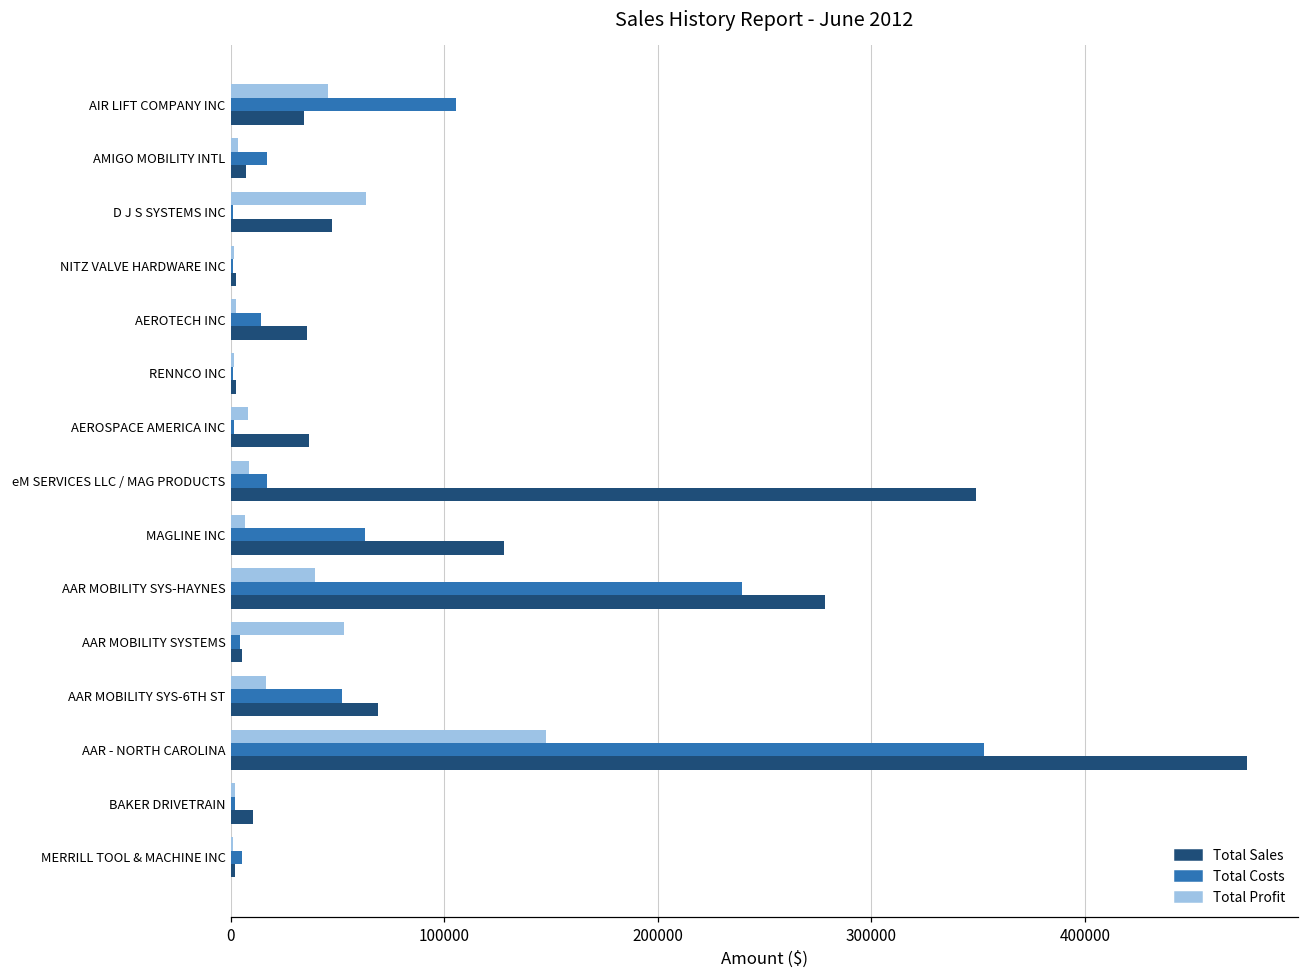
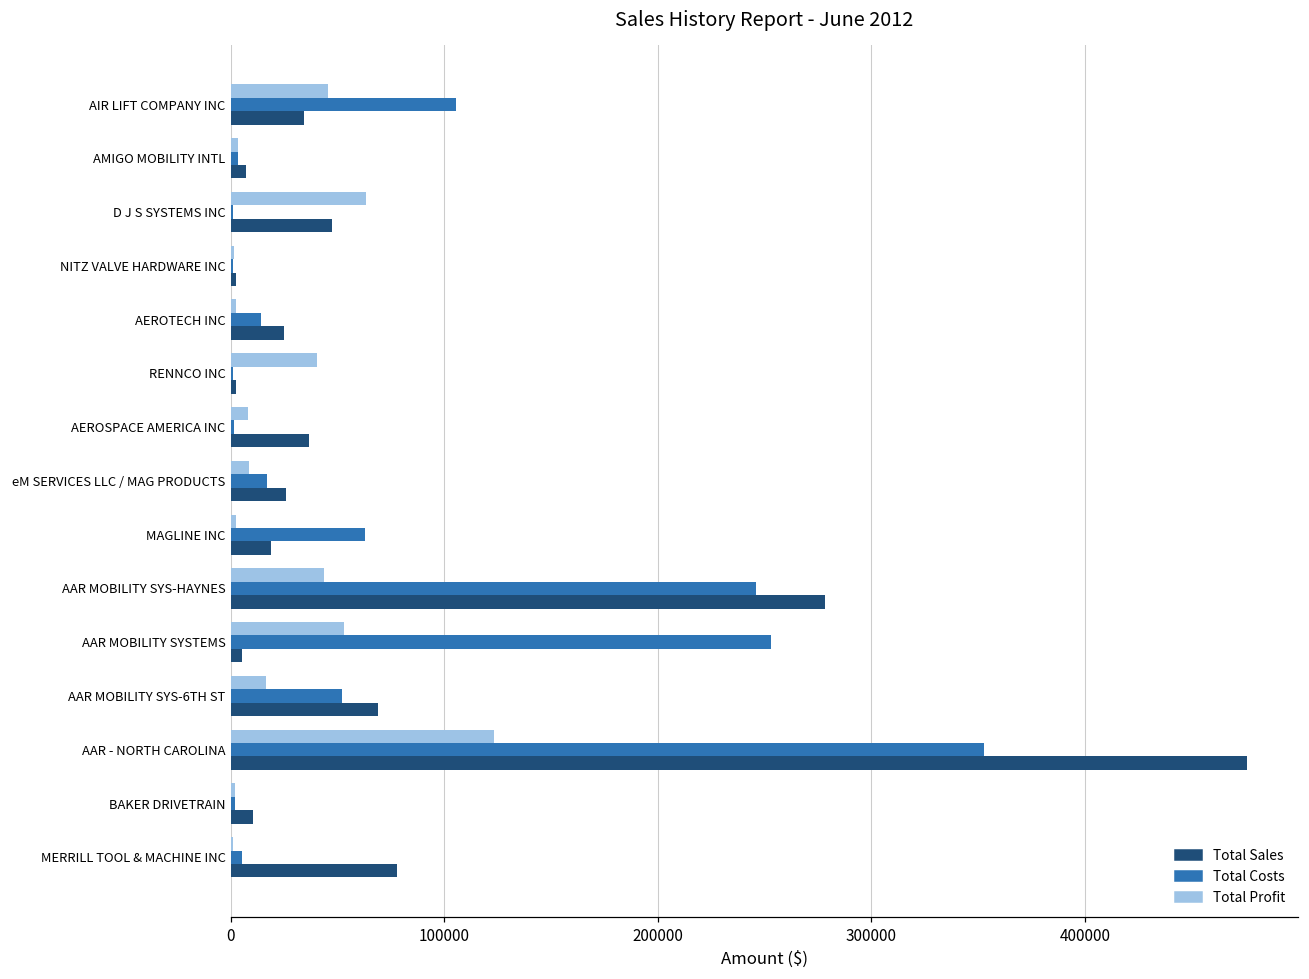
  {
    "Total Sales": {
      "AIR LIFT COMPANY INC": 34000,
      "AMIGO MOBILITY INTL": 7000,
      "D J S SYSTEMS INC": 47000,
      "NITZ VALVE HARDWARE INC": 2000,
-     "AEROTECH INC": 35000,
+     "AEROTECH INC": 25000,
      "RENNCO INC": 2000,
      "AEROSPACE AMERICA INC": 37000,
-     "eM SERVICES LLC / MAG PRODUCTS": 349000,
-     "MAGLINE INC": 128000,
+     "eM SERVICES LLC / MAG PRODUCTS": 26000,
+     "MAGLINE INC": 19000,
      "AAR MOBILITY SYS-HAYNES": 279000,
      "AAR MOBILITY SYSTEMS": 5000,
      "AAR MOBILITY SYS-6TH ST": 69000,
      "AAR - NORTH CAROLINA": 476000,
      "BAKER DRIVETRAIN": 10000,
-     "MERRILL TOOL & MACHINE INC": 2000
+     "MERRILL TOOL & MACHINE INC": 78000
    },
    "Total Costs": {
      "AIR LIFT COMPANY INC": 106000,
-     "AMIGO MOBILITY INTL": 17000,
+     "AMIGO MOBILITY INTL": 4000,
      "AEROTECH INC": 14000,
      "AEROSPACE AMERICA INC": 2000,
      "eM SERVICES LLC / MAG PRODUCTS": 17000,
      "MAGLINE INC": 63000,
-     "AAR MOBILITY SYS-HAYNES": 239000,
-     "AAR MOBILITY SYSTEMS": 4000,
+     "AAR MOBILITY SYS-HAYNES": 246000,
+     "AAR MOBILITY SYSTEMS": 253000,
      "AAR MOBILITY SYS-6TH ST": 52000,
      "AAR - NORTH CAROLINA": 353000,
      "BAKER DRIVETRAIN": 2000,
      "MERRILL TOOL & MACHINE INC": 5000
    },
    "Total Profit": {
      "AIR LIFT COMPANY INC": 46000,
      "AMIGO MOBILITY INTL": 3000,
      "D J S SYSTEMS INC": 63000,
      "NITZ VALVE HARDWARE INC": 1000,
      "AEROTECH INC": 2000,
-     "RENNCO INC": 1000,
+     "RENNCO INC": 41000,
      "AEROSPACE AMERICA INC": 8000,
      "eM SERVICES LLC / MAG PRODUCTS": 9000,
-     "MAGLINE INC": 7000,
-     "AAR MOBILITY SYS-HAYNES": 39000,
+     "MAGLINE INC": 2000,
+     "AAR MOBILITY SYS-HAYNES": 44000,
      "AAR MOBILITY SYSTEMS": 53000,
      "AAR MOBILITY SYS-6TH ST": 17000,
-     "AAR - NORTH CAROLINA": 148000,
+     "AAR - NORTH CAROLINA": 123000,
      "BAKER DRIVETRAIN": 2000
    }
  }
